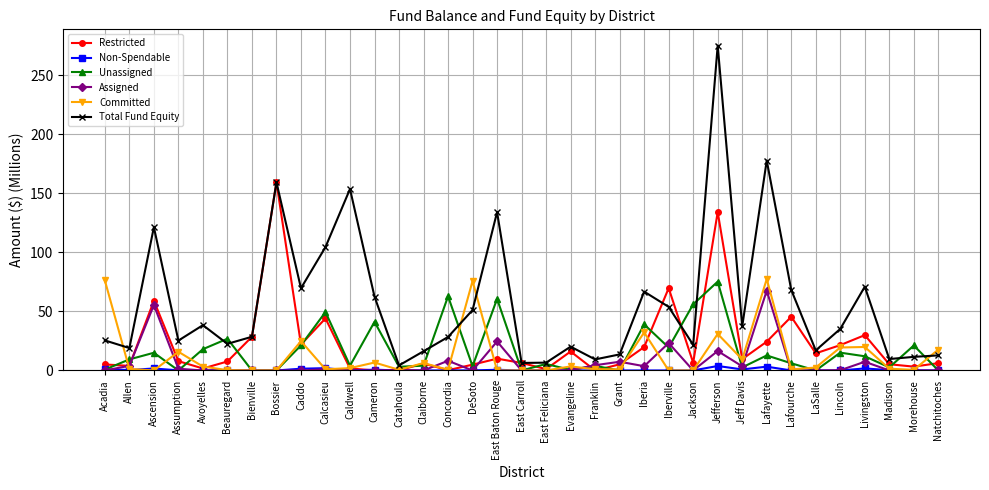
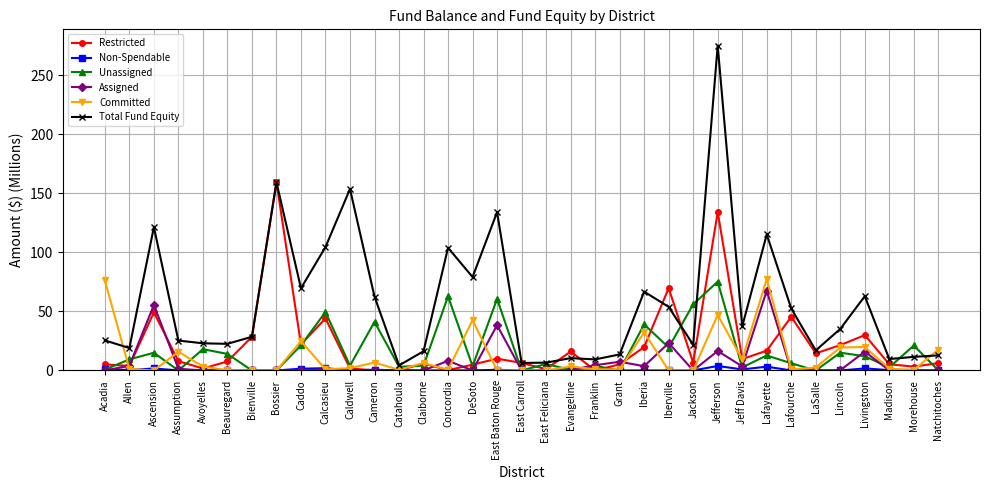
  {
    "Restricted": {
      "Acadia": 5,
-     "Ascension": 59,
+     "Ascension": 49,
      "Assumption": 8,
      "Beauregard": 8,
      "Calcasieu": 44,
      "East Baton Rouge": 10,
      "Evangeline": 16,
      "Grant": 5,
      "Iberia": 20,
      "Iberville": 70,
      "Jackson": 7,
      "Jefferson": 134,
-     "Lafayette": 24,
+     "Lafayette": 17,
      "Lafourche": 45,
      "LaSalle": 15,
      "Livingston": 30,
      "Madison": 5,
      "Morehouse": 3,
      "Natchitoches": 6
    },
    "Non-Spendable": {
      "Iberia": 0,
      "Jefferson": 4,
      "Lafayette": 3,
      "Livingston": 2
    },
    "Unassigned": {
      "Allen": 9,
      "Ascension": 15,
      "Avoyelles": 18,
-     "Beauregard": 27,
+     "Beauregard": 14,
      "Calcasieu": 50,
      "Cameron": 41,
      "Concordia": 63,
      "East Baton Rouge": 61,
      "Iberia": 39,
      "Iberville": 19,
      "Jackson": 56,
      "Jefferson": 75,
      "Lafayette": 13,
      "Lafourche": 6,
      "Lincoln": 15,
      "Livingston": 12,
      "Morehouse": 21
    },
    "Assigned": {
      "Ascension": 55,
      "Concordia": 8,
-     "East Baton Rouge": 25,
+     "East Baton Rouge": 38,
      "Grant": 7,
      "Iberia": 4,
      "Iberville": 23,
      "Jefferson": 16,
      "Lafayette": 68,
-     "Livingston": 7
+     "Livingston": 16
    },
    "Committed": {
      "Acadia": 76,
      "Assumption": 16,
      "Caddo": 25,
      "Cameron": 7,
-     "DeSoto": 76,
+     "DeSoto": 43,
      "Evangeline": 3,
      "Iberia": 32,
-     "Jefferson": 31,
+     "Jefferson": 47,
      "Lafayette": 77,
      "LaSalle": 3,
      "Livingston": 20,
      "Natchitoches": 18
    },
    "Total Fund Equity": {
      "Acadia": 25,
      "Allen": 19,
      "Ascension": 121,
      "Assumption": 25,
-     "Avoyelles": 38,
+     "Avoyelles": 23,
      "Beauregard": 23,
      "Caddo": 70,
      "Calcasieu": 104,
      "Caldwell": 154,
      "Cameron": 63,
      "Claiborne": 16,
-     "Concordia": 28,
-     "DeSoto": 51,
+     "Concordia": 104,
+     "DeSoto": 79,
      "East Baton Rouge": 134,
-     "Evangeline": 20,
+     "Evangeline": 10,
      "Franklin": 9,
      "Grant": 14,
      "Iberia": 67,
      "Iberville": 54,
      "Jackson": 22,
      "Jefferson": 275,
      "Jeff Davis": 37,
-     "Lafayette": 178,
-     "Lafourche": 68,
+     "Lafayette": 115,
+     "Lafourche": 52,
      "LaSalle": 17,
      "Lincoln": 35,
-     "Livingston": 71,
+     "Livingston": 63,
      "Madison": 10,
      "Morehouse": 12,
      "Natchitoches": 13
    }
  }
